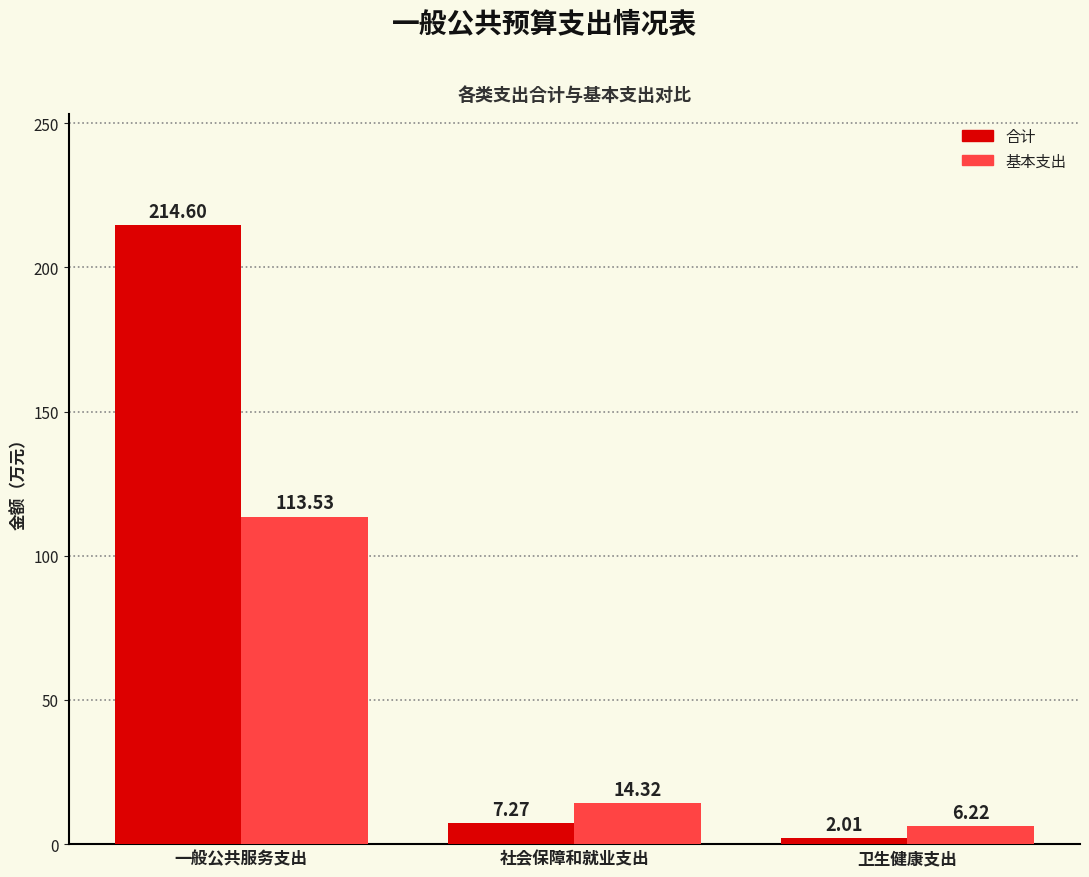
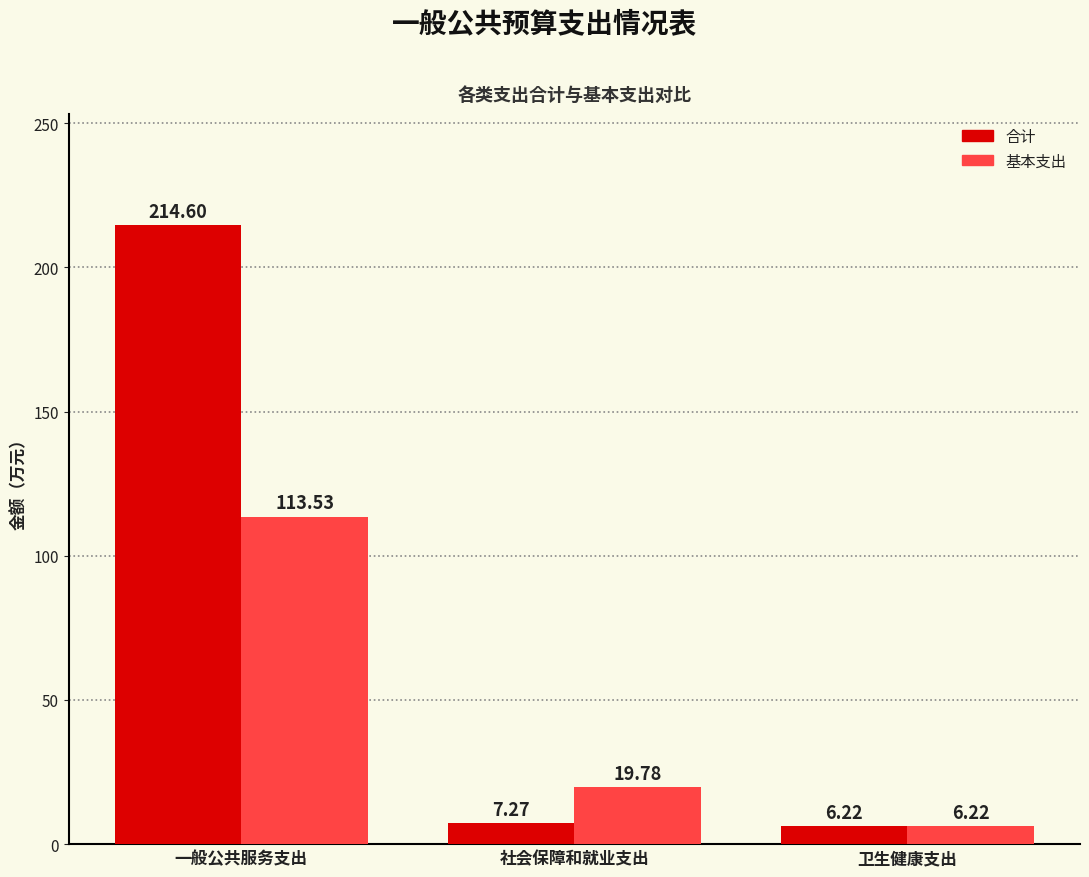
  {
    "合计": {
      "一般公共服务支出": 214.60,
      "社会保障和就业支出": 7.27,
-     "卫生健康支出": 2.01
+     "卫生健康支出": 6.22
    },
    "基本支出": {
      "一般公共服务支出": 113.53,
-     "社会保障和就业支出": 14.32,
+     "社会保障和就业支出": 19.78,
      "卫生健康支出": 6.22
    }
  }
